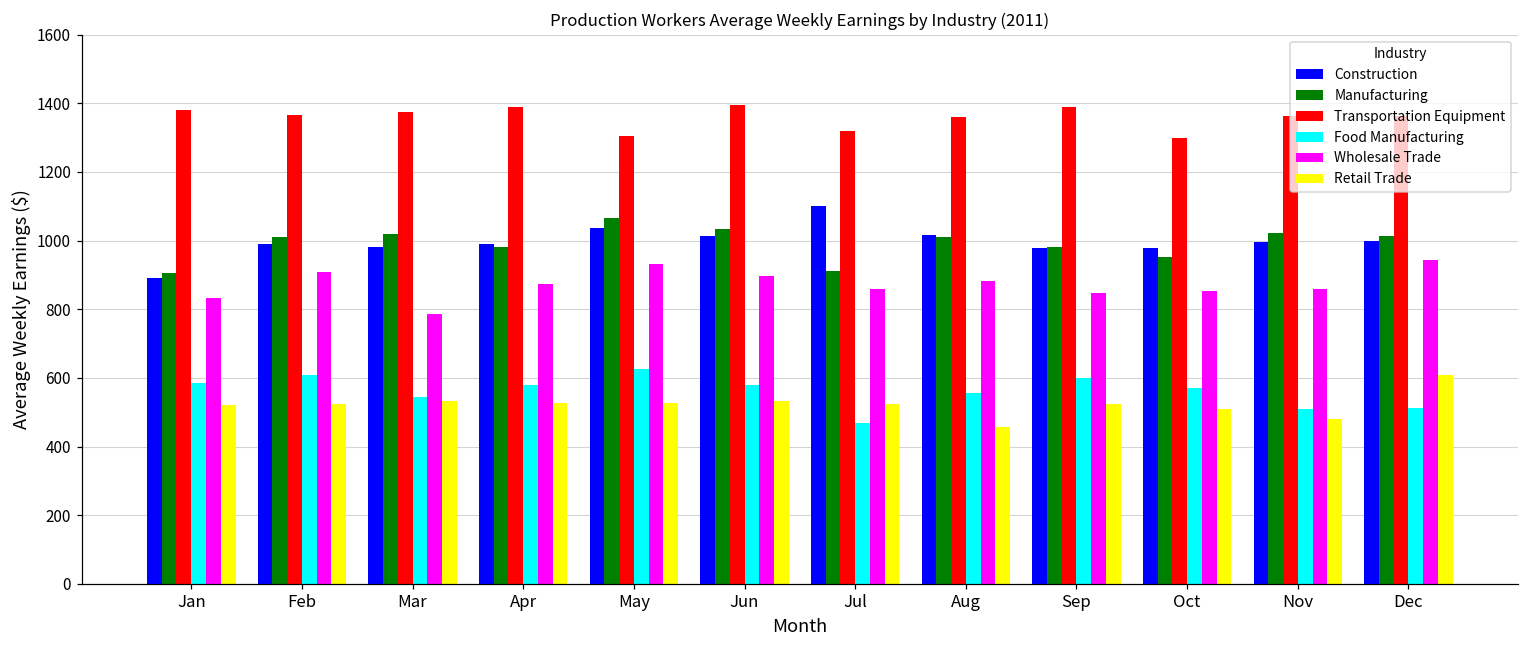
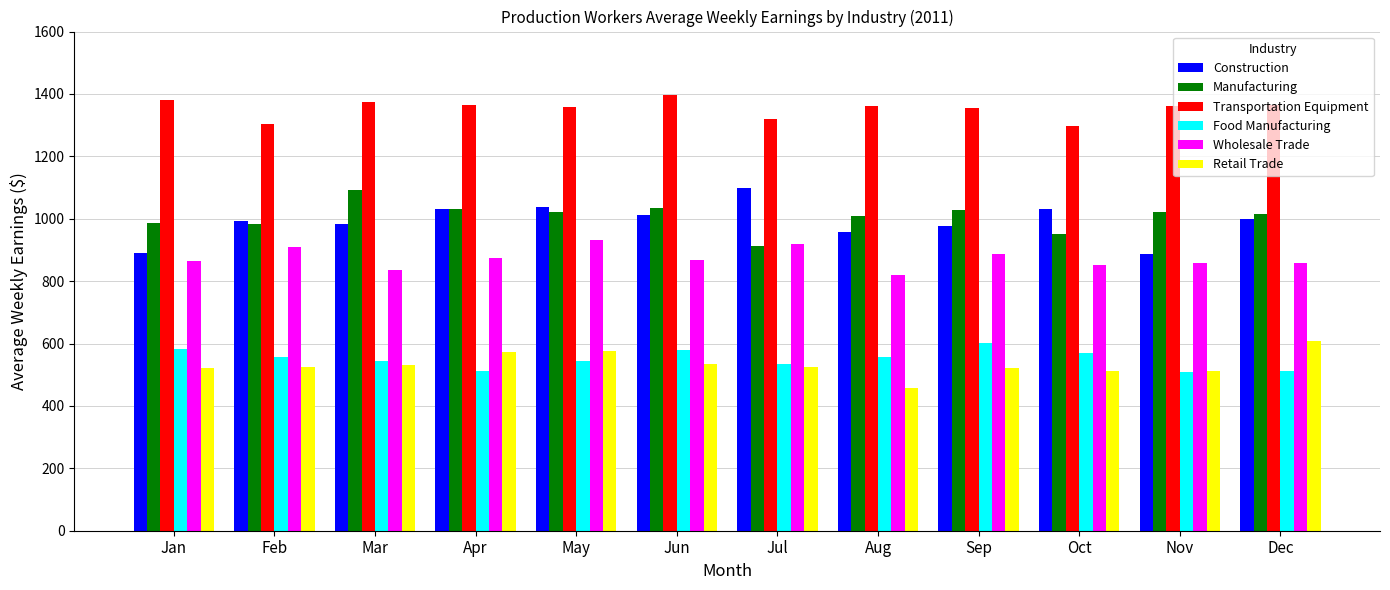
  {
    "Construction": {
      "Jan": 890,
      "Feb": 990,
      "Mar": 980,
-     "Apr": 990,
+     "Apr": 1030,
      "May": 1040,
      "Jun": 1010,
      "Jul": 1100,
-     "Aug": 1020,
+     "Aug": 960,
      "Sep": 980,
-     "Oct": 980,
-     "Nov": 1000,
+     "Oct": 1030,
+     "Nov": 890,
      "Dec": 1000
    },
    "Manufacturing": {
-     "Jan": 910,
-     "Feb": 1010,
-     "Mar": 1020,
-     "Apr": 980,
-     "May": 1070,
+     "Jan": 990,
+     "Feb": 980,
+     "Mar": 1090,
+     "Apr": 1030,
+     "May": 1020,
      "Jun": 1030,
      "Jul": 910,
      "Aug": 1010,
-     "Sep": 980,
+     "Sep": 1030,
      "Oct": 950,
      "Nov": 1020,
      "Dec": 1010
    },
    "Transportation Equipment": {
      "Jan": 1380,
-     "Feb": 1370,
+     "Feb": 1300,
      "Mar": 1380,
-     "Apr": 1390,
-     "May": 1300,
+     "Apr": 1360,
+     "May": 1360,
      "Jun": 1400,
      "Jul": 1320,
      "Aug": 1360,
-     "Sep": 1390,
+     "Sep": 1360,
      "Oct": 1300,
      "Nov": 1360
    },
    "Food Manufacturing": {
      "Jan": 580,
-     "Feb": 610,
+     "Feb": 560,
      "Mar": 540,
-     "Apr": 580,
-     "May": 630,
+     "Apr": 510,
+     "May": 540,
      "Jun": 580,
-     "Jul": 470,
+     "Jul": 530,
      "Aug": 560,
      "Sep": 600,
      "Oct": 570,
      "Nov": 510,
      "Dec": 510
    },
    "Wholesale Trade": {
-     "Jan": 830,
+     "Jan": 860,
      "Feb": 910,
-     "Mar": 790,
+     "Mar": 840,
      "Apr": 870,
      "May": 930,
-     "Jun": 900,
-     "Jul": 860,
-     "Aug": 880,
-     "Sep": 850,
+     "Jun": 870,
+     "Jul": 920,
+     "Aug": 820,
+     "Sep": 890,
      "Oct": 850,
      "Nov": 860,
-     "Dec": 940
+     "Dec": 860
    },
    "Retail Trade": {
      "Jan": 520,
      "Feb": 520,
      "Mar": 530,
-     "Apr": 530,
-     "May": 530,
+     "Apr": 570,
+     "May": 580,
      "Jun": 530,
      "Jul": 520,
      "Aug": 460,
      "Sep": 520,
      "Oct": 510,
-     "Nov": 480,
+     "Nov": 510,
      "Dec": 610
    }
  }
